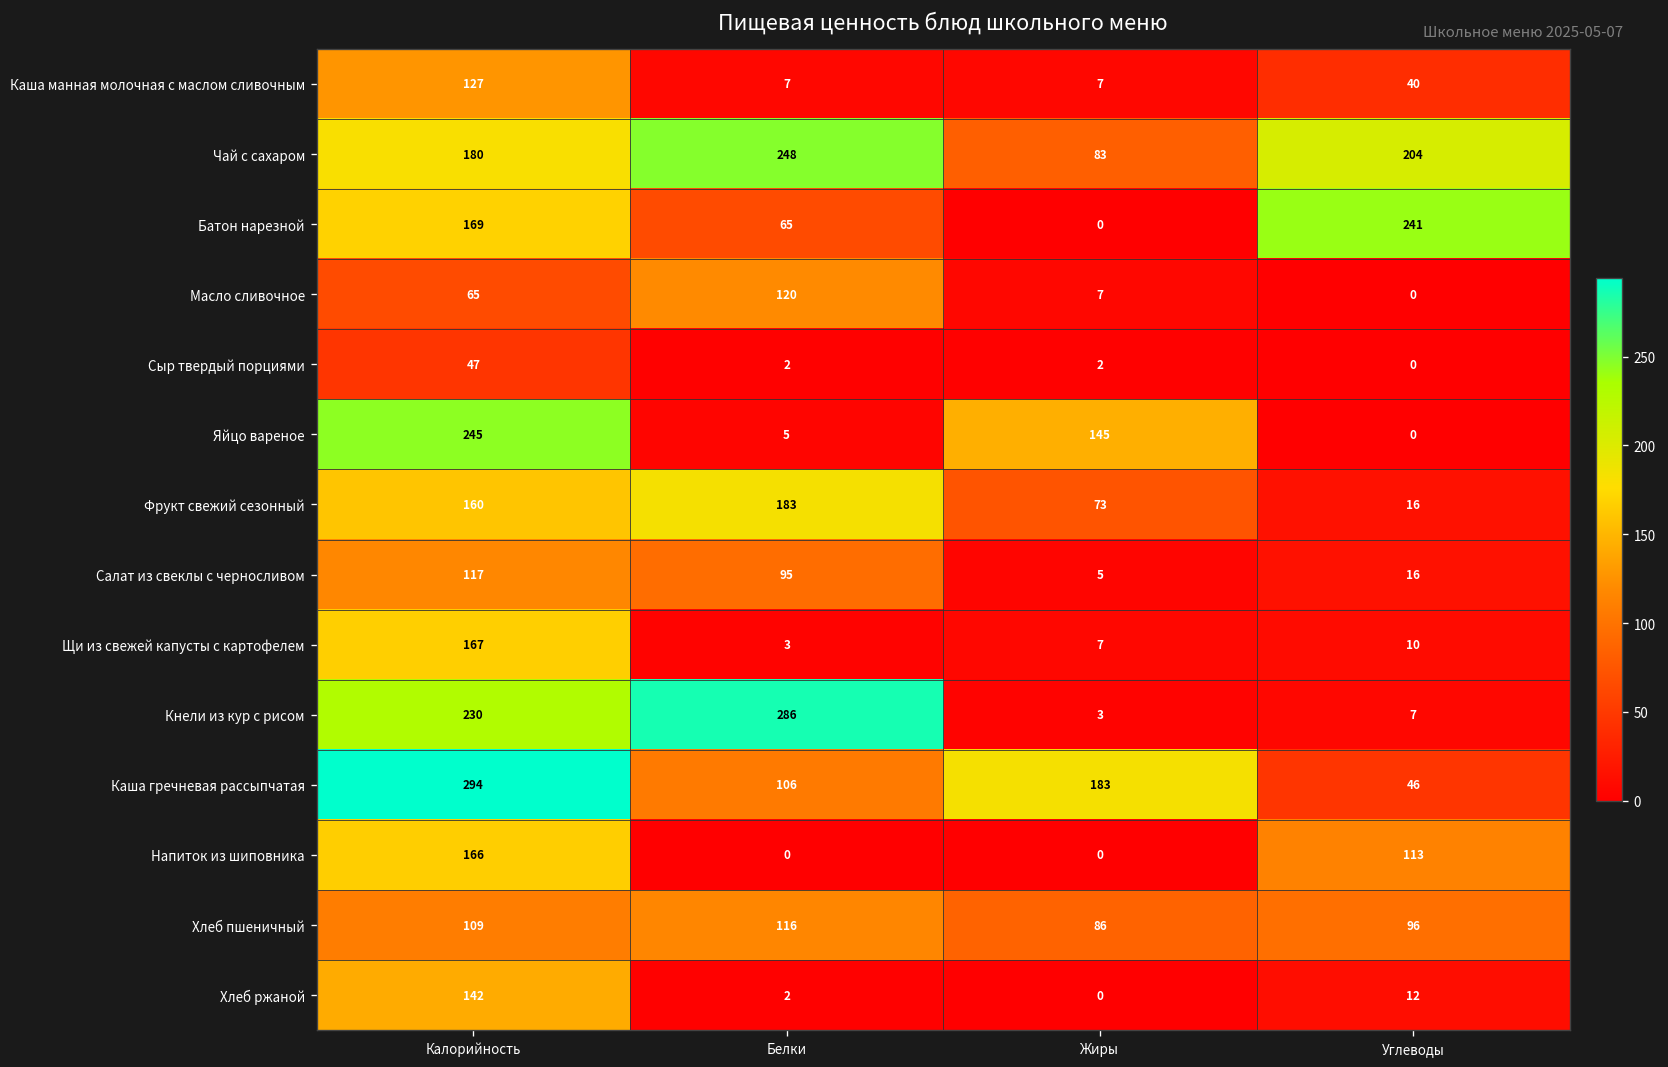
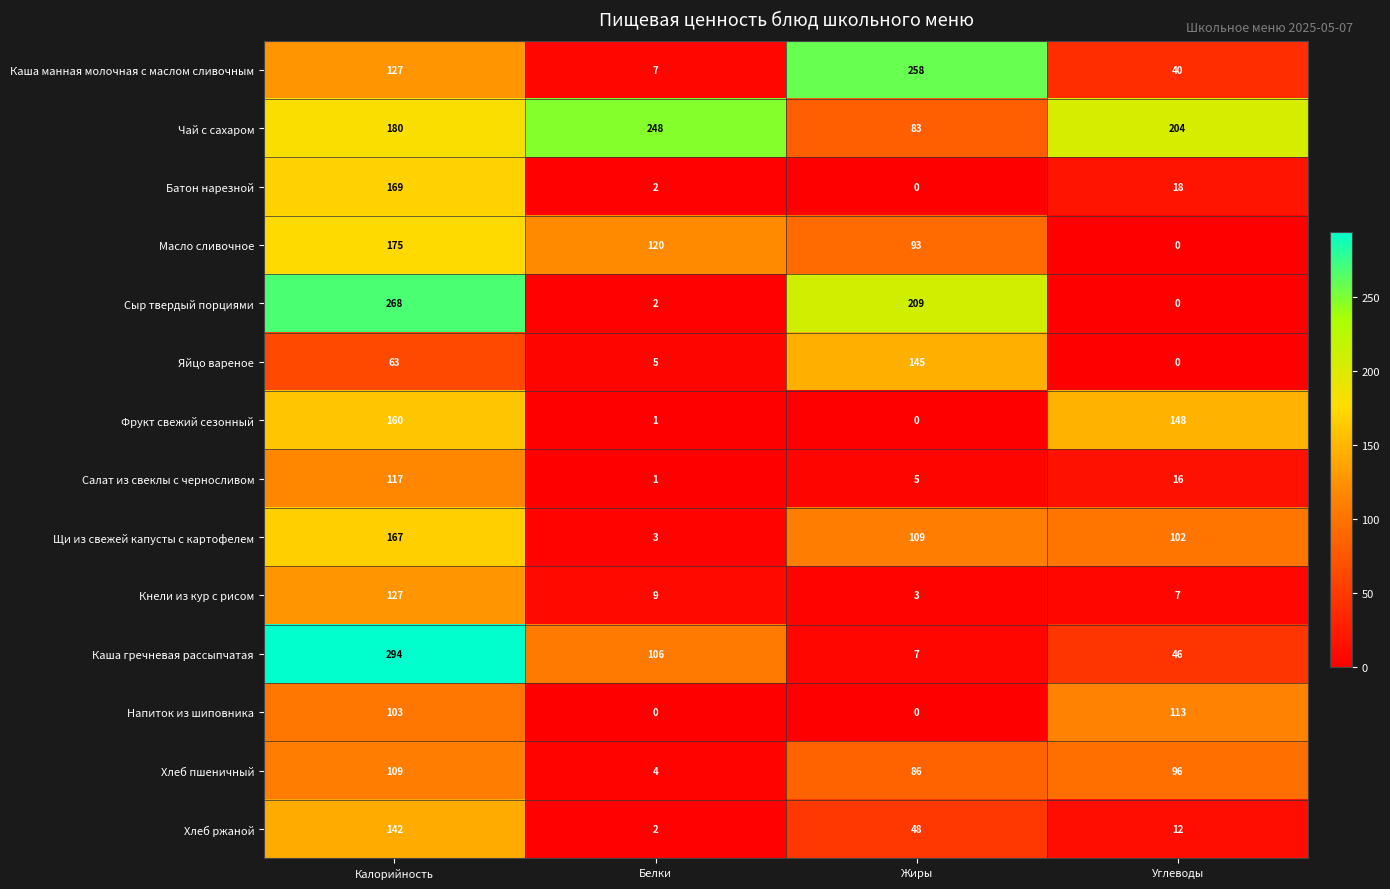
  {
    "Каша манная молочная с маслом сливочным": {
      "Калорийность": 127,
      "Белки": 7,
-     "Жиры": 7,
+     "Жиры": 258,
      "Углеводы": 40
    },
    "Чай с сахаром": {
      "Калорийность": 180,
      "Белки": 248,
      "Жиры": 83,
      "Углеводы": 204
    },
    "Батон нарезной": {
      "Калорийность": 169,
-     "Белки": 65,
+     "Белки": 2,
      "Жиры": 0,
-     "Углеводы": 241
+     "Углеводы": 18
    },
    "Масло сливочное": {
-     "Калорийность": 65,
+     "Калорийность": 175,
      "Белки": 120,
-     "Жиры": 7,
+     "Жиры": 93,
      "Углеводы": 0
    },
    "Сыр твердый порциями": {
-     "Калорийность": 47,
+     "Калорийность": 268,
      "Белки": 2,
-     "Жиры": 2,
+     "Жиры": 209,
      "Углеводы": 0
    },
    "Яйцо вареное": {
-     "Калорийность": 245,
+     "Калорийность": 63,
      "Белки": 5,
      "Жиры": 145,
      "Углеводы": 0
    },
    "Фрукт свежий сезонный": {
      "Калорийность": 160,
-     "Белки": 183,
-     "Жиры": 73,
-     "Углеводы": 16
+     "Белки": 1,
+     "Жиры": 0,
+     "Углеводы": 148
    },
    "Салат из свеклы с черносливом": {
      "Калорийность": 117,
-     "Белки": 95,
+     "Белки": 1,
      "Жиры": 5,
      "Углеводы": 16
    },
    "Щи из свежей капусты с картофелем": {
      "Калорийность": 167,
      "Белки": 3,
-     "Жиры": 7,
-     "Углеводы": 10
+     "Жиры": 109,
+     "Углеводы": 102
    },
    "Кнели из кур с рисом": {
-     "Калорийность": 230,
-     "Белки": 286,
+     "Калорийность": 127,
+     "Белки": 9,
      "Жиры": 3,
      "Углеводы": 7
    },
    "Каша гречневая рассыпчатая": {
      "Калорийность": 294,
      "Белки": 106,
-     "Жиры": 183,
+     "Жиры": 7,
      "Углеводы": 46
    },
    "Напиток из шиповника": {
-     "Калорийность": 166,
+     "Калорийность": 103,
      "Белки": 0,
      "Жиры": 0,
      "Углеводы": 113
    },
    "Хлеб пшеничный": {
      "Калорийность": 109,
-     "Белки": 116,
+     "Белки": 4,
      "Жиры": 86,
      "Углеводы": 96
    },
    "Хлеб ржаной": {
      "Калорийность": 142,
      "Белки": 2,
-     "Жиры": 0,
+     "Жиры": 48,
      "Углеводы": 12
    }
  }
